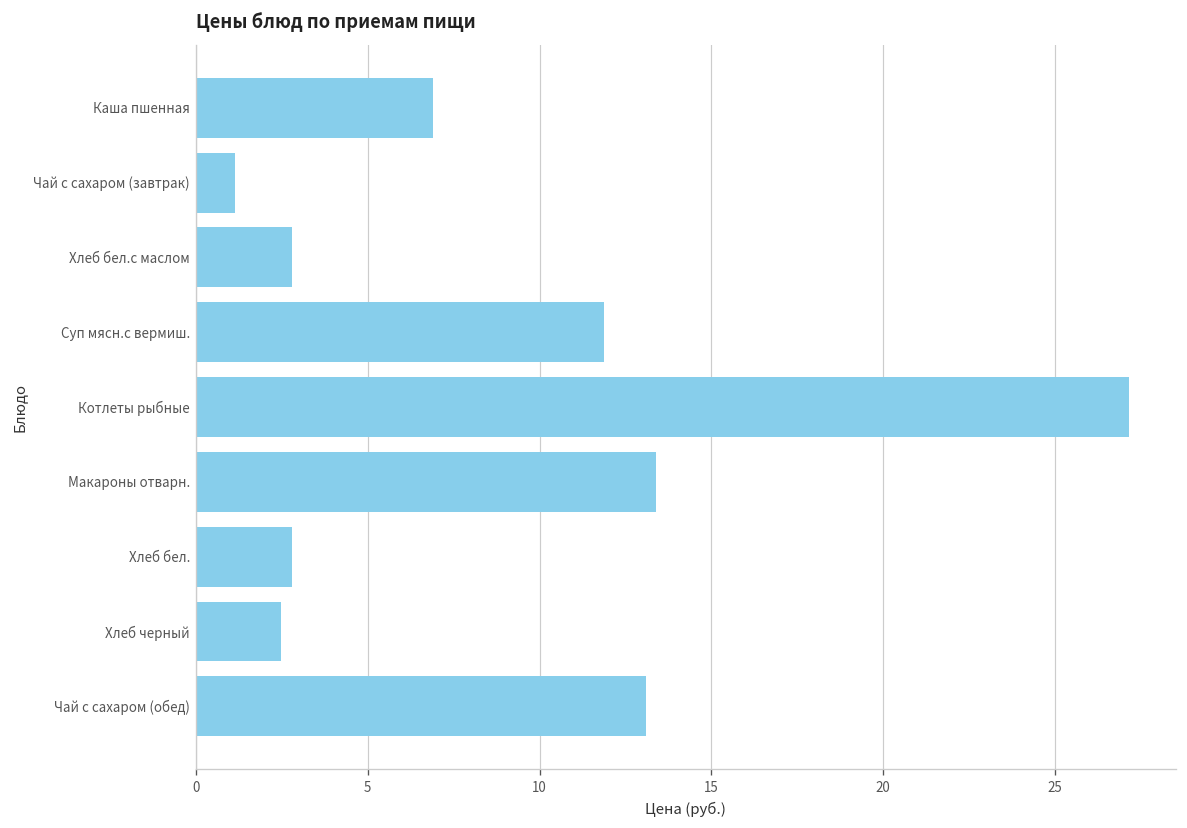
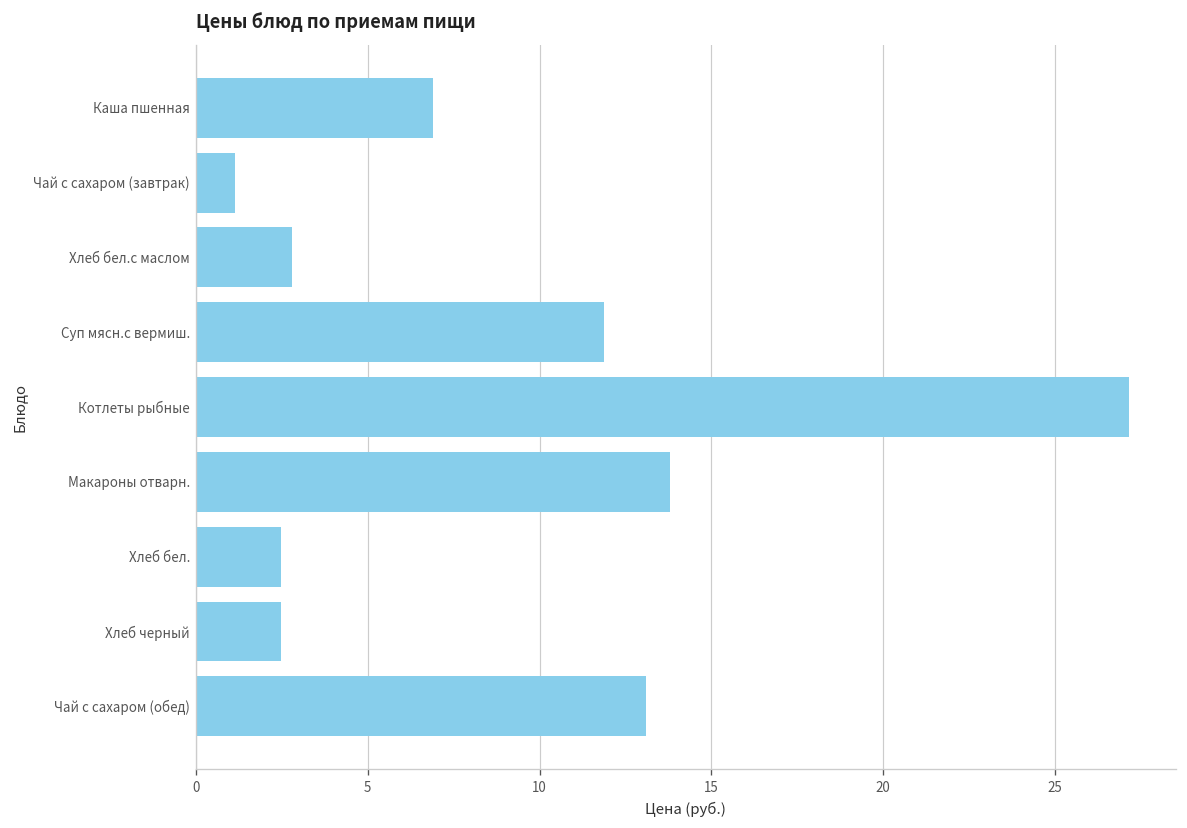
  {
    "Каша пшенная": 6.9,
    "Чай с сахаром (завтрак)": 1.1,
    "Хлеб бел.с маслом": 2.8,
    "Суп мясн.с вермиш.": 11.9,
    "Котлеты рыбные": 27.2,
-   "Макароны отварн.": 13.4,
-   "Хлеб бел.": 2.8,
+   "Макароны отварн.": 13.8,
+   "Хлеб бел.": 2.5,
    "Хлеб черный": 2.5,
    "Чай с сахаром (обед)": 13.1
  }
